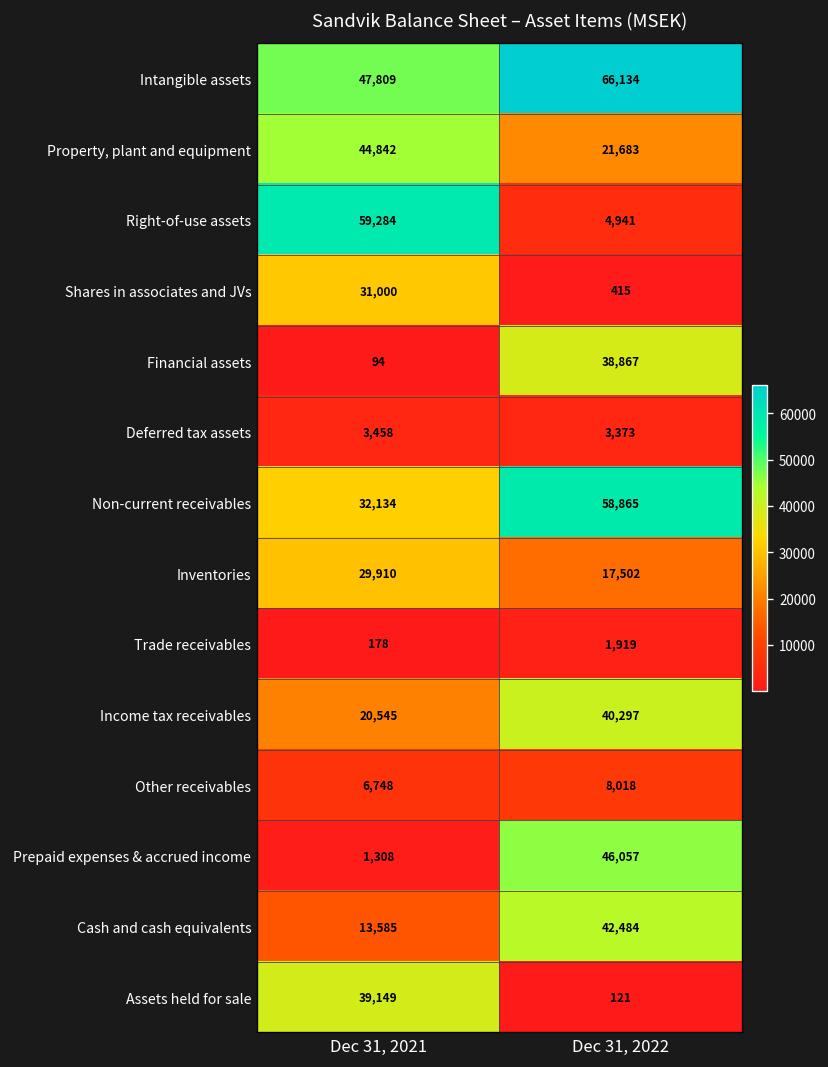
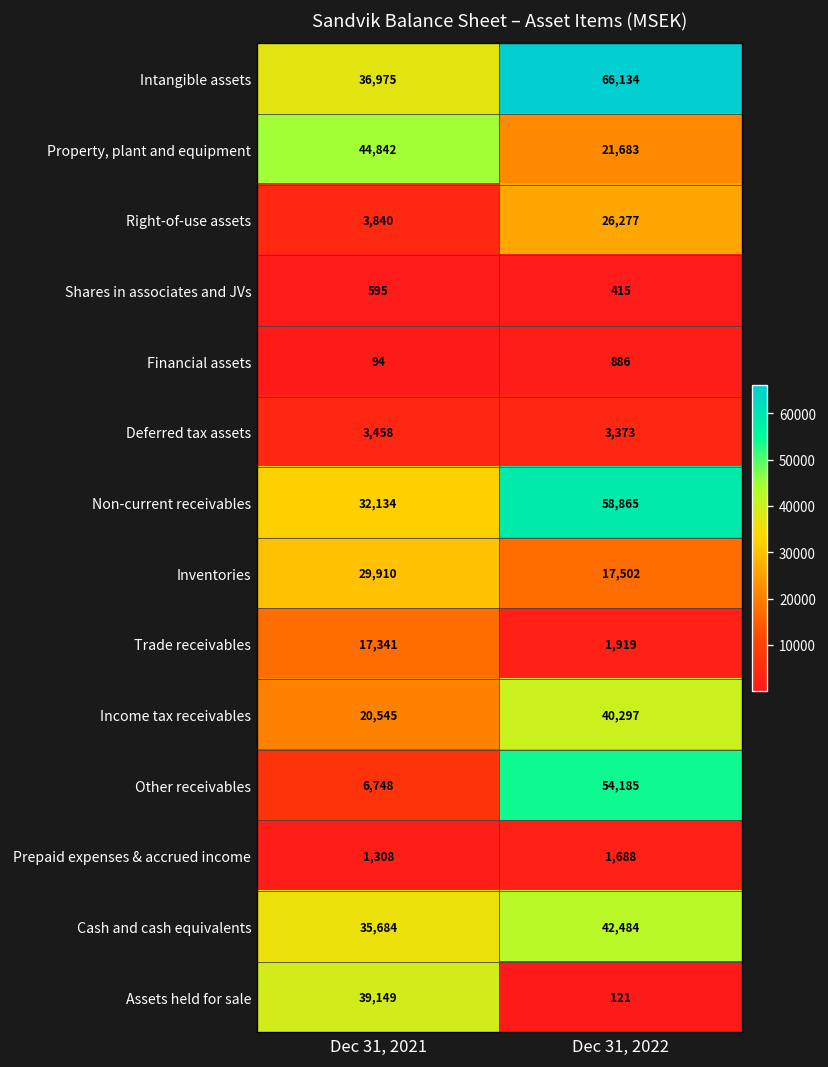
  {
    "Intangible assets": {
-     "Dec 31, 2021": "47,809",
+     "Dec 31, 2021": "36,975",
      "Dec 31, 2022": "66,134"
    },
    "Property, plant and equipment": {
      "Dec 31, 2021": "44,842",
      "Dec 31, 2022": "21,683"
    },
    "Right-of-use assets": {
-     "Dec 31, 2021": "59,284",
-     "Dec 31, 2022": "4,941"
+     "Dec 31, 2021": "3,840",
+     "Dec 31, 2022": "26,277"
    },
    "Shares in associates and JVs": {
-     "Dec 31, 2021": "31,000",
+     "Dec 31, 2021": "595",
      "Dec 31, 2022": "415"
    },
    "Financial assets": {
      "Dec 31, 2021": "94",
-     "Dec 31, 2022": "38,867"
+     "Dec 31, 2022": "886"
    },
    "Deferred tax assets": {
      "Dec 31, 2021": "3,458",
      "Dec 31, 2022": "3,373"
    },
    "Non-current receivables": {
      "Dec 31, 2021": "32,134",
      "Dec 31, 2022": "58,865"
    },
    "Inventories": {
      "Dec 31, 2021": "29,910",
      "Dec 31, 2022": "17,502"
    },
    "Trade receivables": {
-     "Dec 31, 2021": "178",
+     "Dec 31, 2021": "17,341",
      "Dec 31, 2022": "1,919"
    },
    "Income tax receivables": {
      "Dec 31, 2021": "20,545",
      "Dec 31, 2022": "40,297"
    },
    "Other receivables": {
      "Dec 31, 2021": "6,748",
-     "Dec 31, 2022": "8,018"
+     "Dec 31, 2022": "54,185"
    },
    "Prepaid expenses & accrued income": {
      "Dec 31, 2021": "1,308",
-     "Dec 31, 2022": "46,057"
+     "Dec 31, 2022": "1,688"
    },
    "Cash and cash equivalents": {
-     "Dec 31, 2021": "13,585",
+     "Dec 31, 2021": "35,684",
      "Dec 31, 2022": "42,484"
    },
    "Assets held for sale": {
      "Dec 31, 2021": "39,149",
      "Dec 31, 2022": "121"
    }
  }
